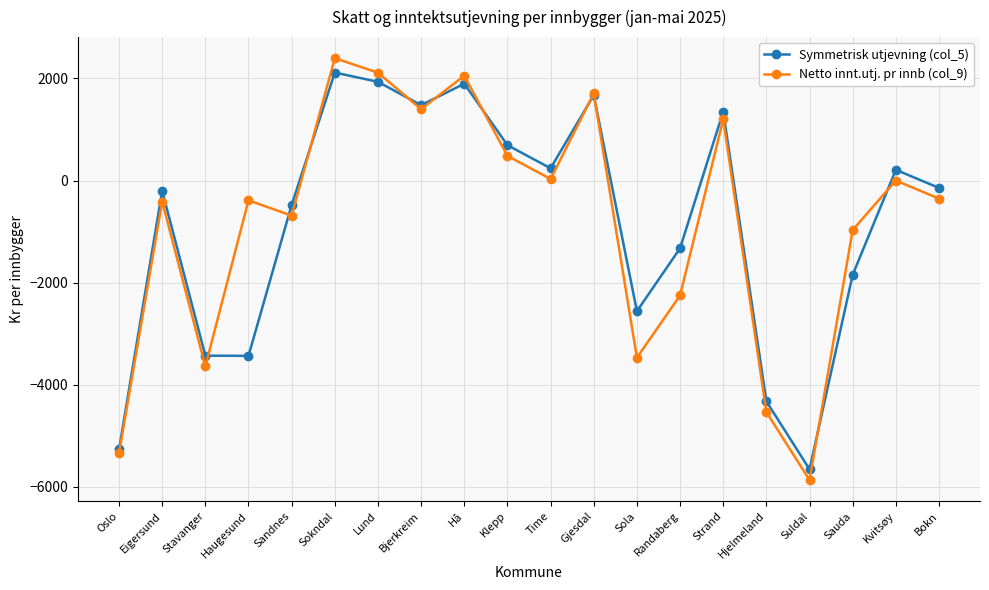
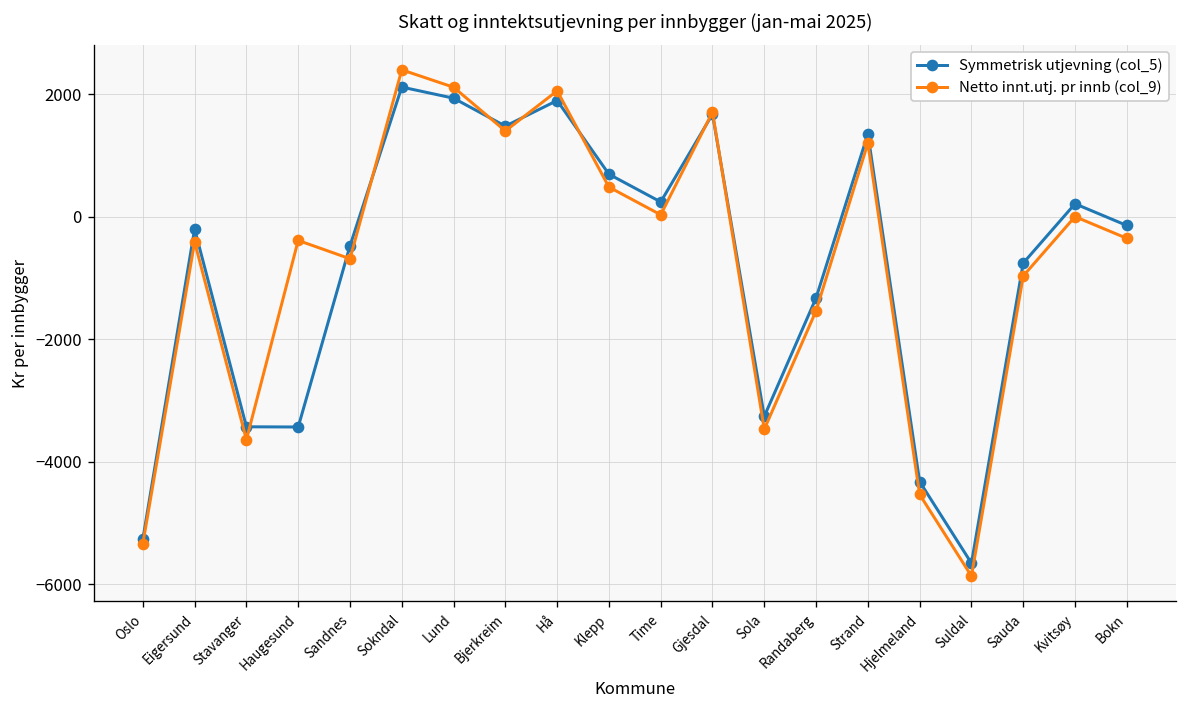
  {
    "Symmetrisk utjevning (col_5)": {
      "Oslo": -5300,
      "Eigersund": -200,
      "Stavanger": -3400,
      "Haugesund": -3400,
      "Sandnes": -500,
      "Sokndal": 2100,
      "Lund": 1900,
      "Bjerkreim": 1500,
      "Hå": 1900,
      "Klepp": 700,
      "Time": 200,
-     "Sola": -2600,
+     "Sola": -3300,
      "Randaberg": -1300,
      "Strand": 1400,
      "Hjelmeland": -4300,
      "Suldal": -5700,
-     "Sauda": -1800,
+     "Sauda": -800,
      "Kvitsøy": 200,
      "Bokn": -100
    },
    "Netto innt.utj. pr innb (col_9)": {
      "Oslo": -5300,
      "Eigersund": -400,
      "Stavanger": -3600,
      "Haugesund": -400,
      "Sandnes": -700,
      "Sokndal": 2400,
      "Lund": 2100,
      "Bjerkreim": 1400,
      "Hå": 2100,
      "Klepp": 500,
      "Time": 0,
      "Sola": -3500,
-     "Randaberg": -2300,
+     "Randaberg": -1500,
      "Strand": 1200,
      "Hjelmeland": -4500,
      "Suldal": -5900,
      "Sauda": -1000,
      "Kvitsøy": 0,
      "Bokn": -400
    }
  }
